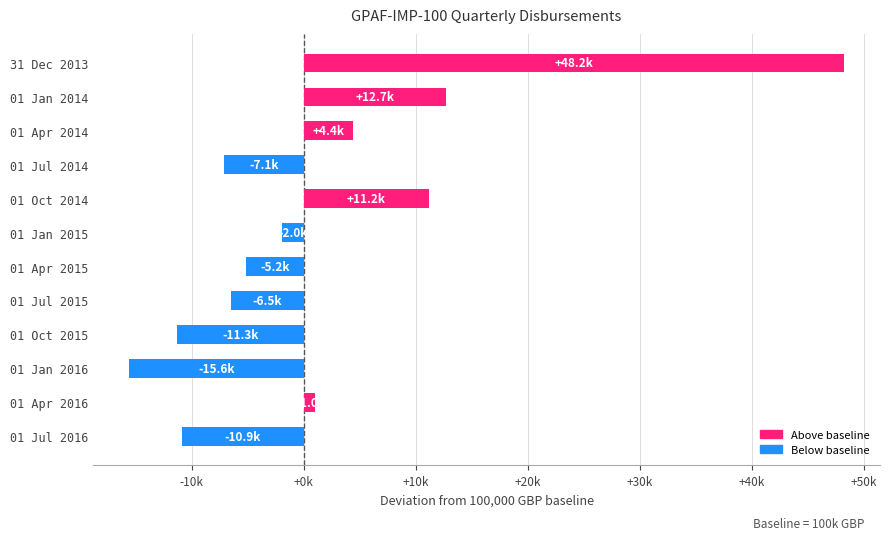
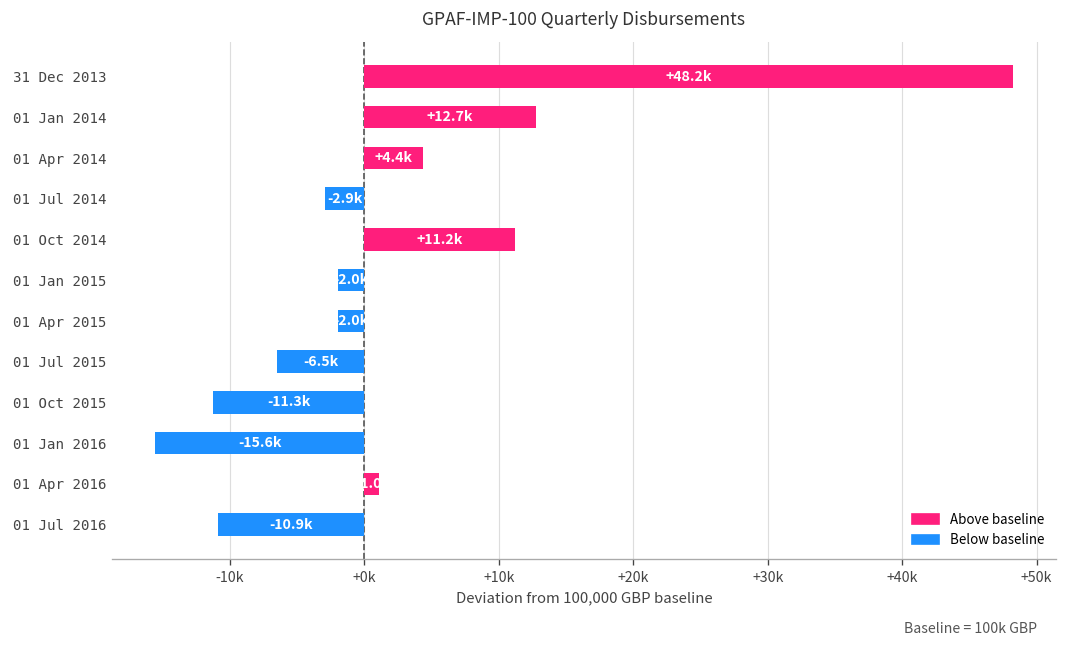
  {
    "31 Dec 2013": "+48.2k",
    "01 Jan 2014": "+12.7k",
    "01 Apr 2014": "+4.4k",
-   "01 Jul 2014": "-7.1k",
+   "01 Jul 2014": "-2.9k",
    "01 Oct 2014": "+11.2k",
    "01 Jan 2015": "-2.0k",
-   "01 Apr 2015": "-5.2k",
+   "01 Apr 2015": "-2.0k",
    "01 Jul 2015": "-6.5k",
    "01 Oct 2015": "-11.3k",
    "01 Jan 2016": "-15.6k",
    "01 Jul 2016": "-10.9k"
  }
